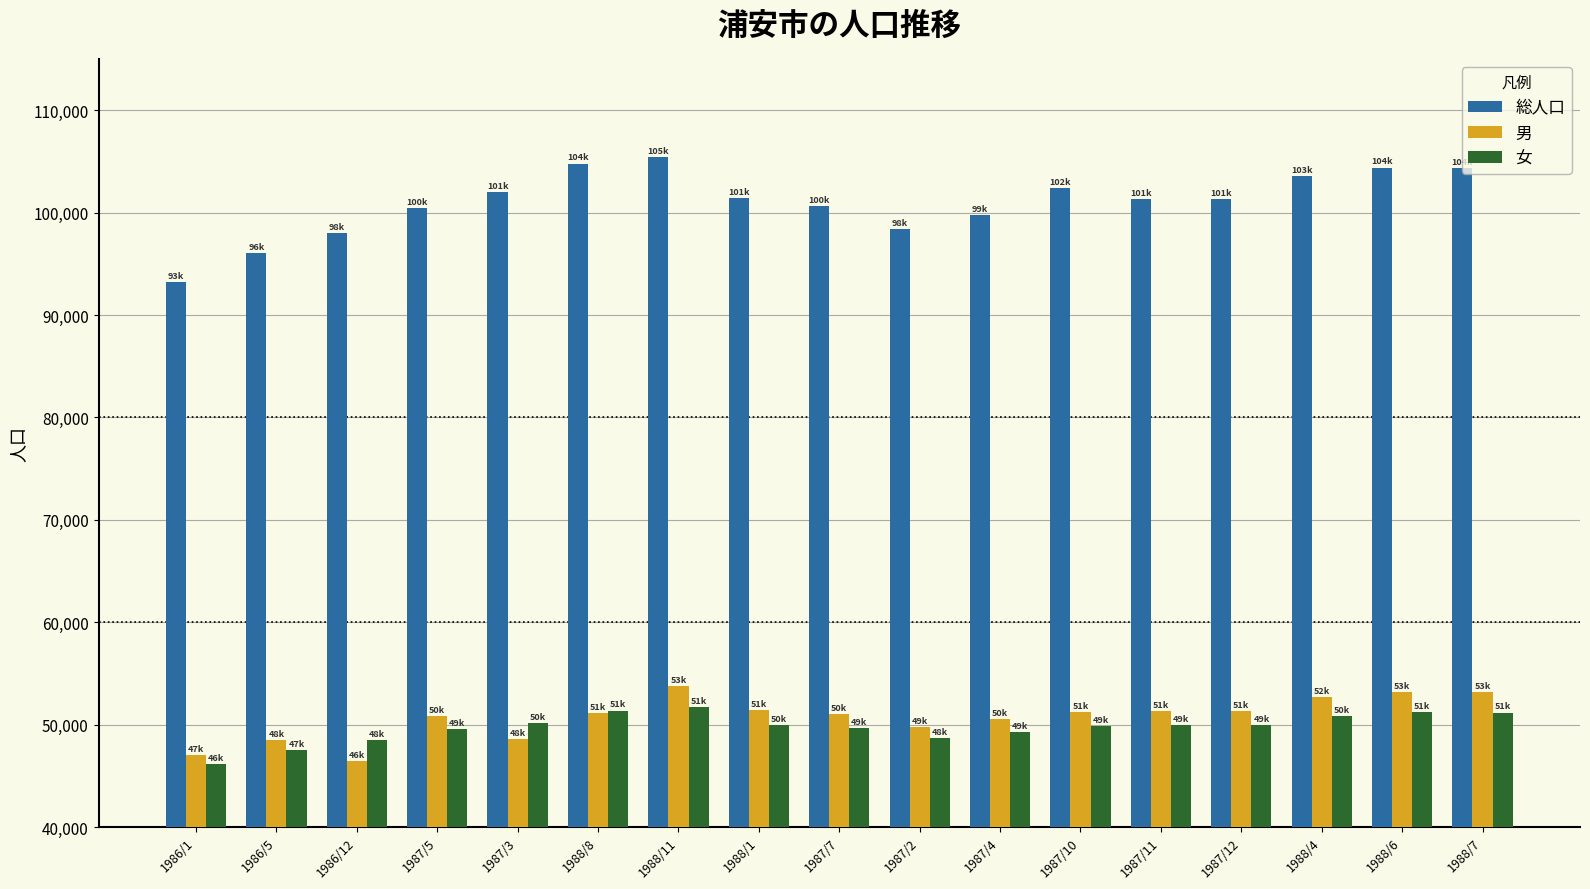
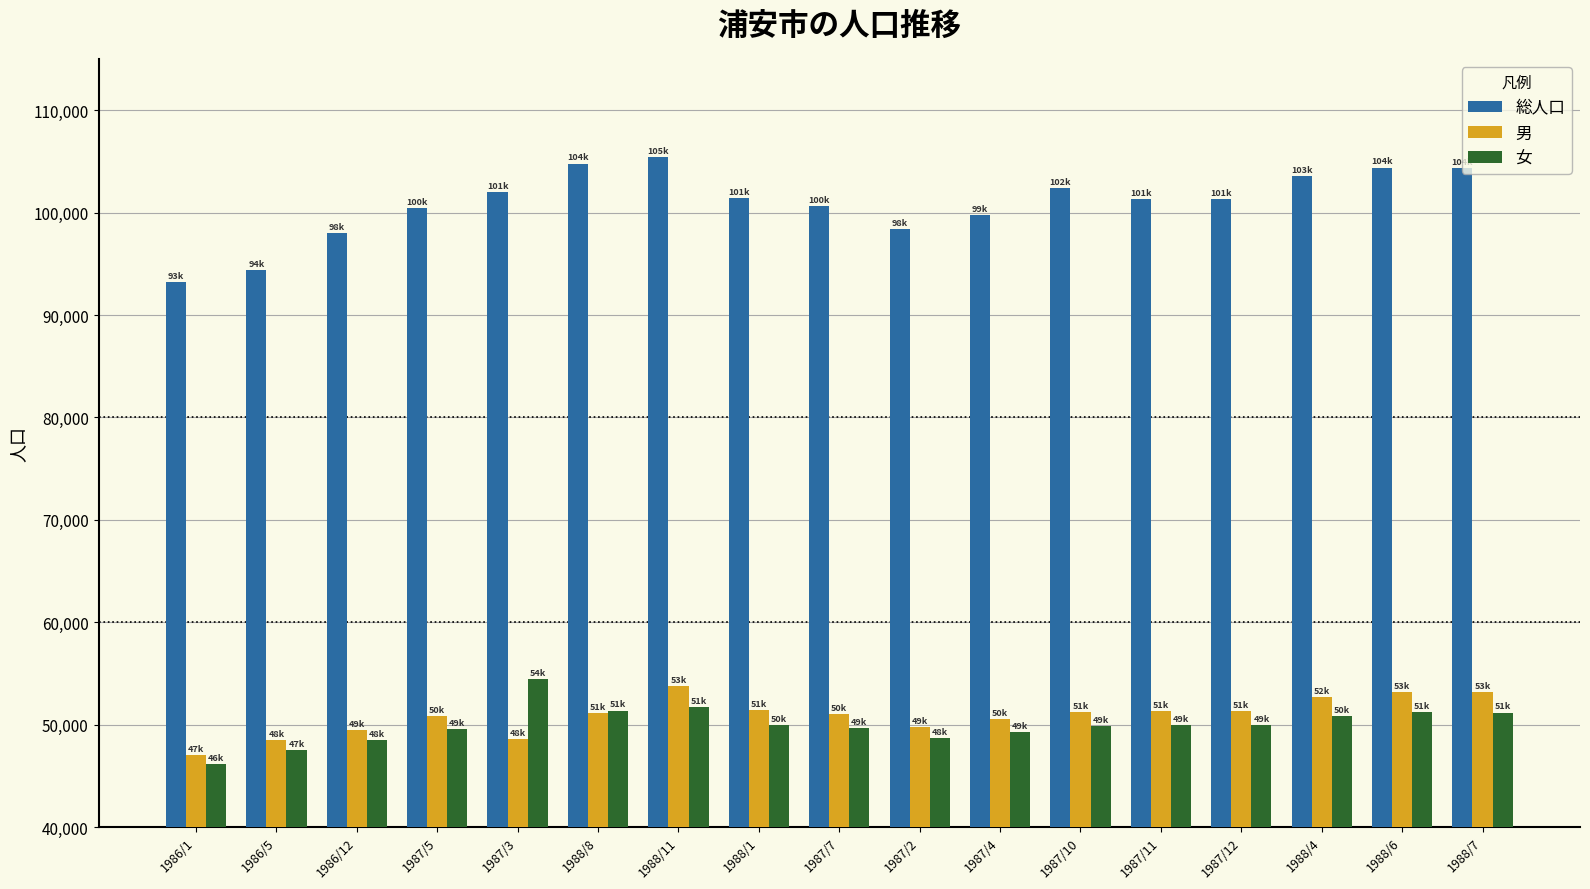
  {
    "総人口": {
      "1986/1": "93k",
-     "1986/5": "96k",
+     "1986/5": "94k",
      "1986/12": "98k",
      "1987/5": "100k",
      "1988/11": "105k",
      "1988/1": "101k",
      "1987/2": "98k",
      "1987/10": "102k",
      "1987/11": "101k",
      "1987/12": "101k",
      "1988/6": "104k"
    },
    "男": {
      "1986/1": "47k",
-     "1986/12": "46k",
+     "1986/12": "49k",
      "1988/8": "51k",
      "1988/1": "51k",
      "1987/10": "51k",
      "1987/11": "51k",
      "1987/12": "51k",
      "1988/6": "53k",
      "1988/7": "53k"
    },
    "女": {
      "1986/1": "46k",
      "1986/5": "48k",
      "1987/5": "50k",
-     "1987/3": "50k",
+     "1987/3": "54k",
      "1988/8": "51k",
      "1988/1": "50k",
      "1987/7": "50k",
      "1987/2": "49k",
      "1987/4": "49k",
      "1988/6": "51k",
      "1988/7": "51k"
    }
  }
